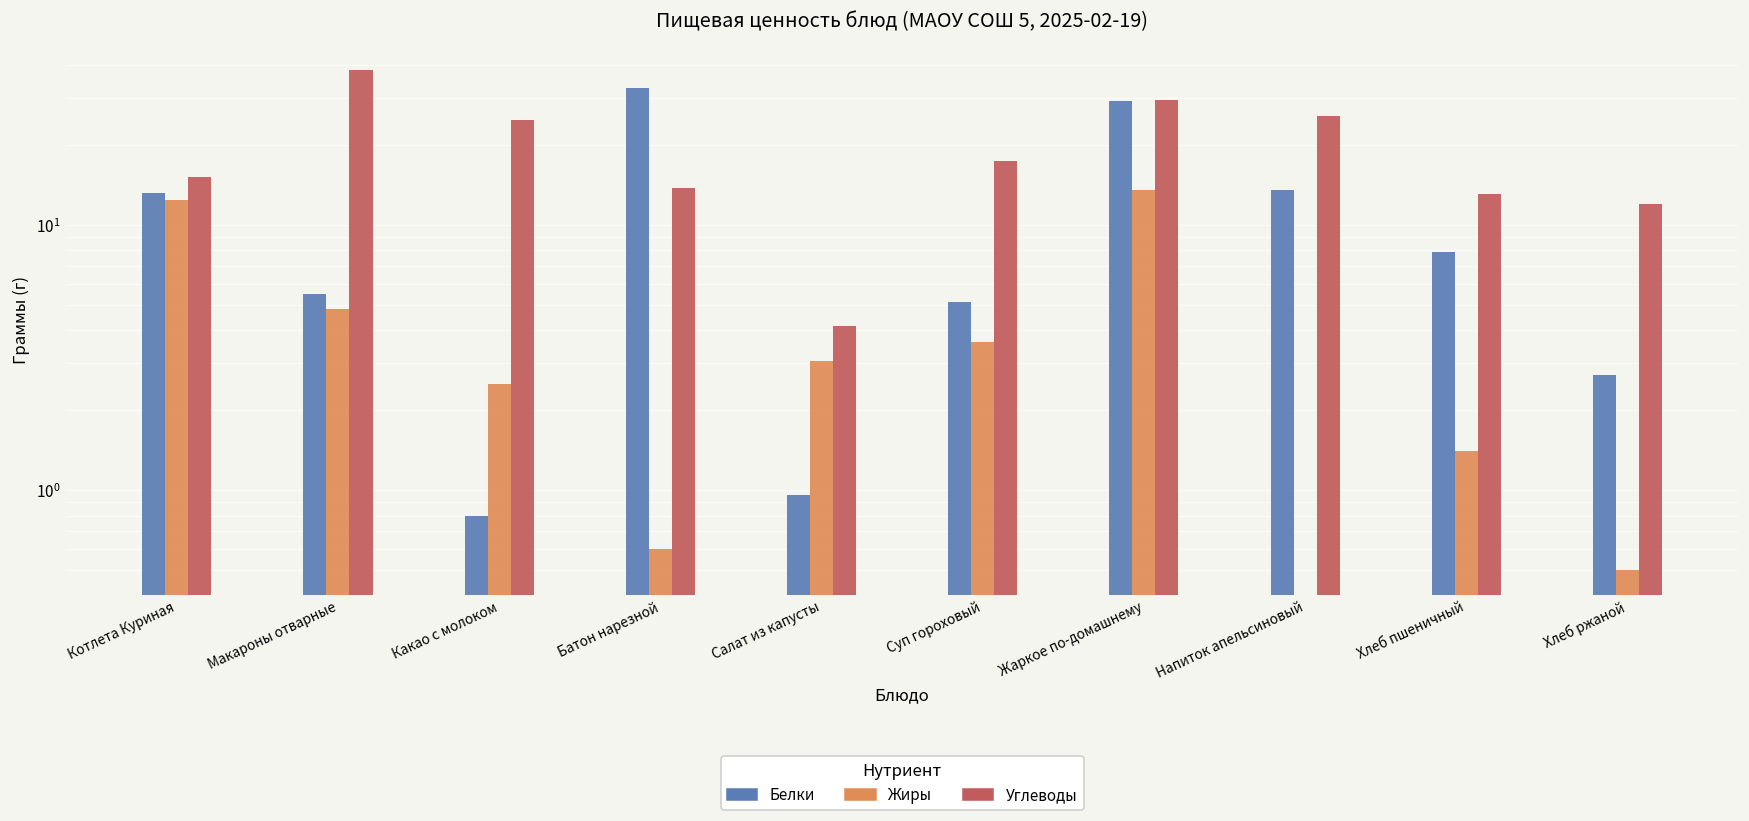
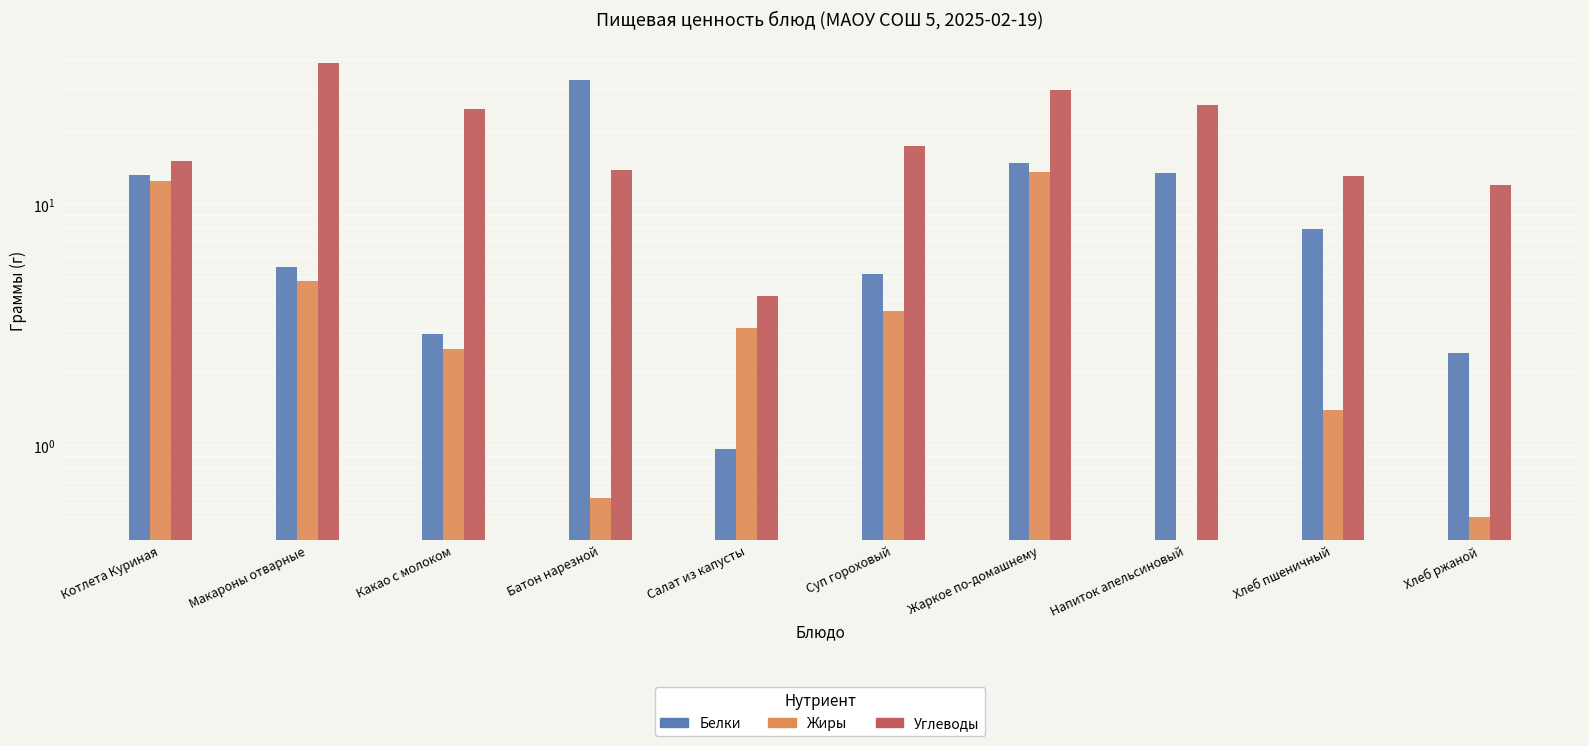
  {
    "Белки": {
      "Котлета Куриная": 13,
      "Макароны отварные": 5.5,
-     "Какао с молоком": 0.8,
+     "Какао с молоком": 2.9,
      "Батон нарезной": 33,
      "Салат из капусты": 0.96,
      "Суп гороховый": 5.1,
-     "Жаркое по-домашнему": 29,
+     "Жаркое по-домашнему": 15,
      "Напиток апельсиновый": 14,
      "Хлеб пшеничный": 7.9,
-     "Хлеб ржаной": 2.7
+     "Хлеб ржаной": 2.4
    }
  }
